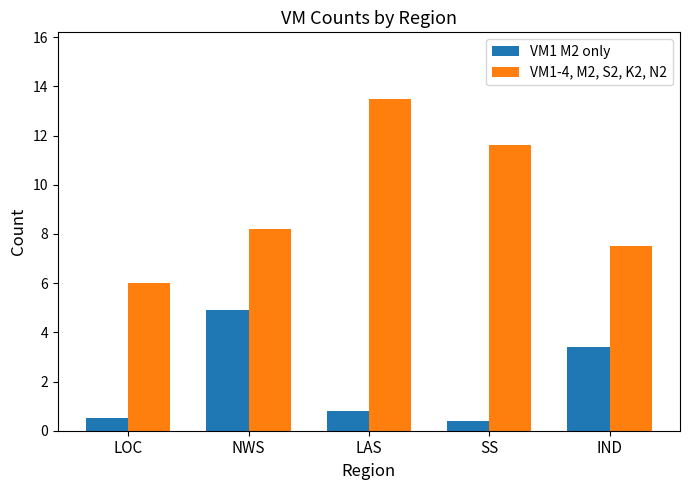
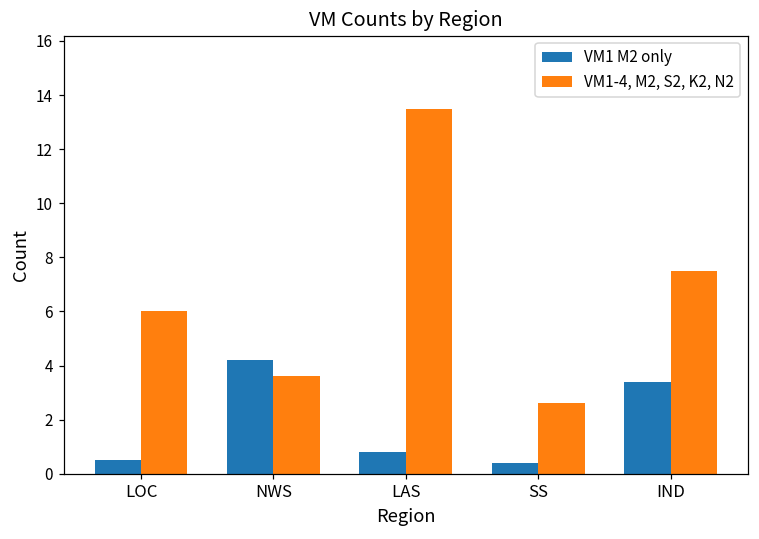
  {
    "VM1 M2 only": {
      "LOC": 0.5,
-     "NWS": 4.9,
+     "NWS": 4.2,
      "LAS": 0.8,
      "SS": 0.4,
      "IND": 3.4
    },
    "VM1-4, M2, S2, K2, N2": {
      "LOC": 6.0,
-     "NWS": 8.2,
+     "NWS": 3.6,
      "LAS": 13.5,
-     "SS": 11.6,
+     "SS": 2.6,
      "IND": 7.5
    }
  }
